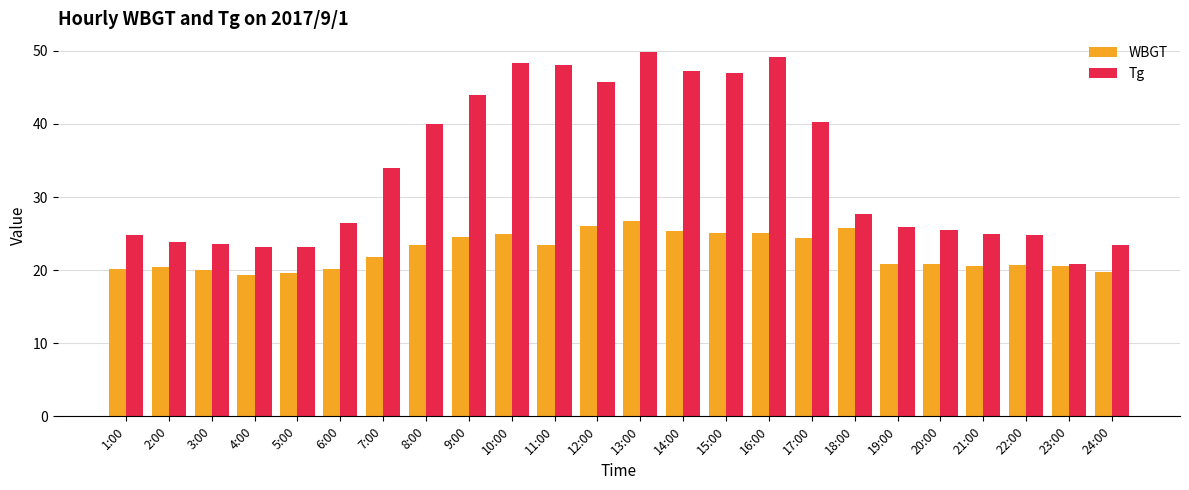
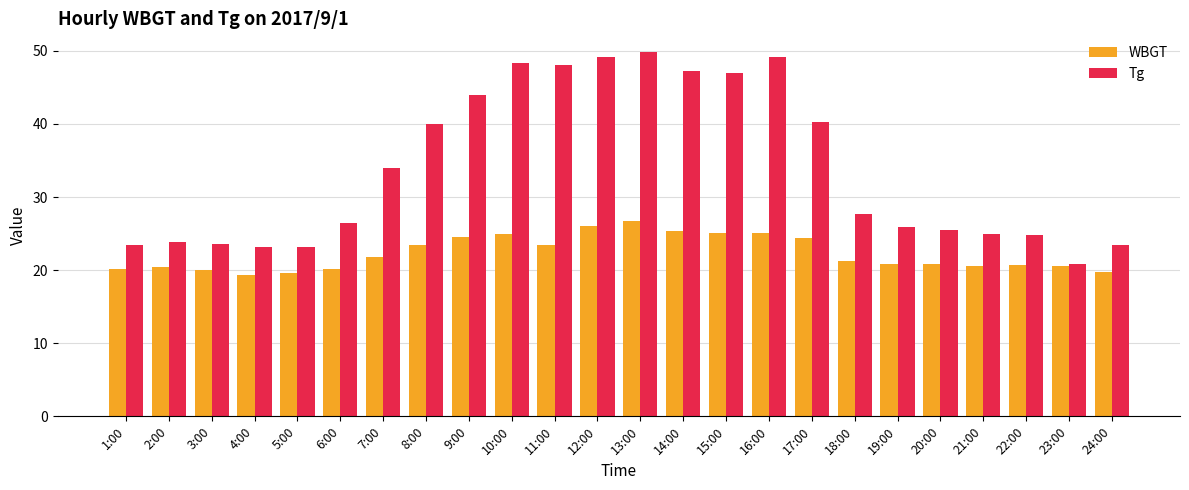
  {
    "WBGT": {
      "1:00": 20,
      "2:00": 20,
      "3:00": 20,
      "4:00": 19,
      "5:00": 20,
      "6:00": 20,
      "7:00": 22,
      "8:00": 23,
      "9:00": 25,
      "10:00": 25,
      "11:00": 23,
      "12:00": 26,
      "13:00": 27,
      "14:00": 25,
      "15:00": 25,
      "16:00": 25,
      "17:00": 24,
-     "18:00": 26,
+     "18:00": 21,
      "19:00": 21,
      "20:00": 21,
      "21:00": 21,
      "22:00": 21,
      "23:00": 21,
      "24:00": 20
    },
    "Tg": {
-     "1:00": 25,
+     "1:00": 23,
      "2:00": 24,
      "3:00": 24,
      "4:00": 23,
      "5:00": 23,
      "6:00": 26,
      "7:00": 34,
      "8:00": 40,
      "9:00": 44,
      "10:00": 48,
      "11:00": 48,
-     "12:00": 46,
+     "12:00": 49,
      "13:00": 50,
      "14:00": 47,
      "15:00": 47,
      "16:00": 49,
      "17:00": 40,
      "18:00": 28,
      "19:00": 26,
      "20:00": 26,
      "21:00": 25,
      "22:00": 25,
      "23:00": 21,
      "24:00": 23
    }
  }
